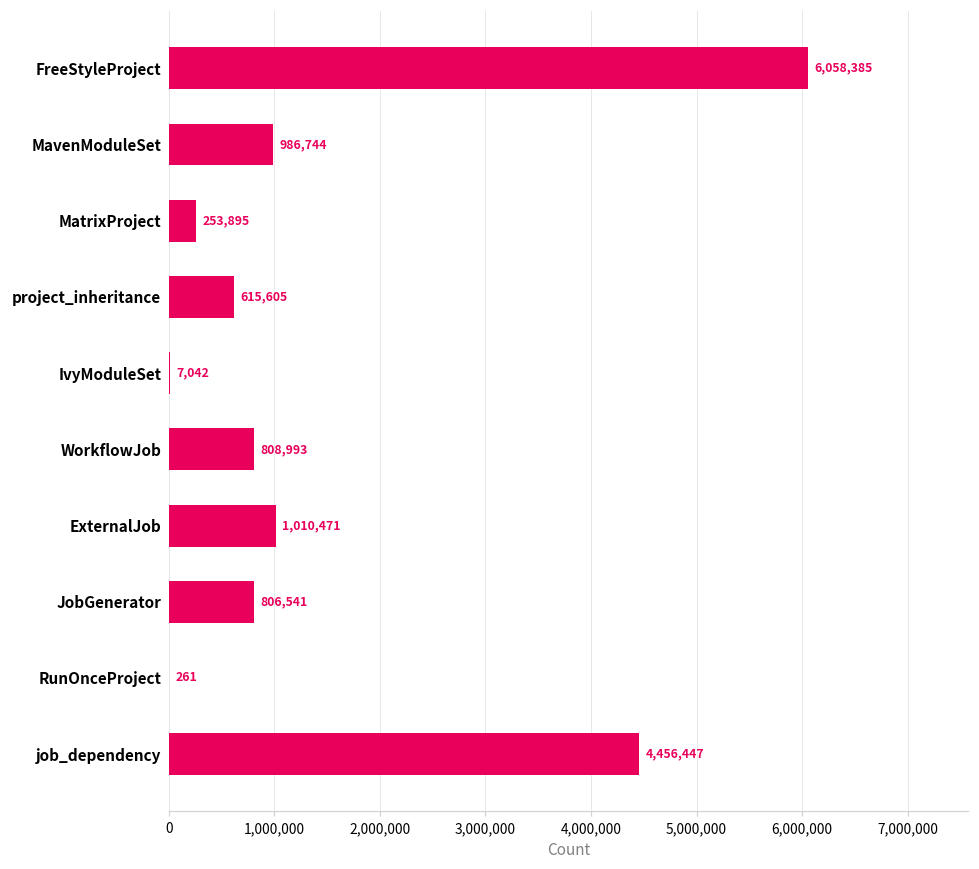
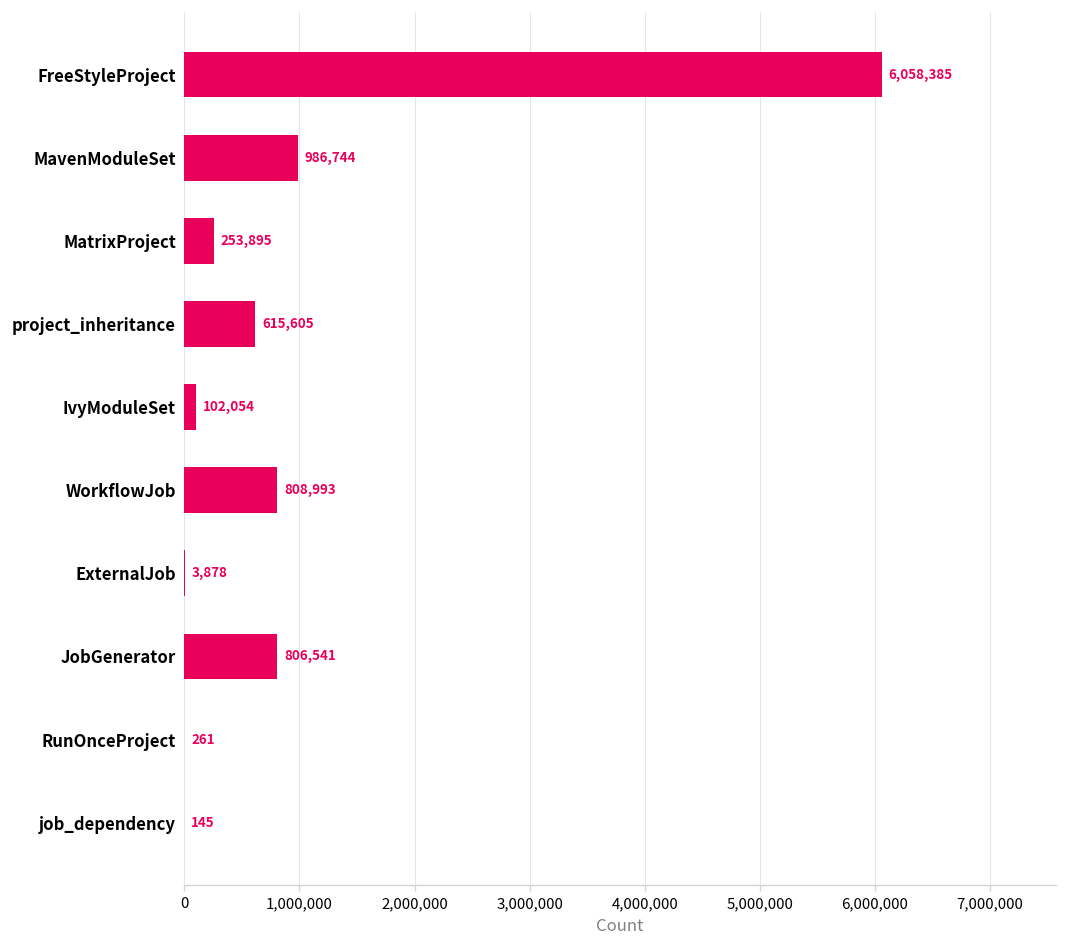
  {
    "FreeStyleProject": "6,058,385",
    "MavenModuleSet": "986,744",
    "MatrixProject": "253,895",
    "project_inheritance": "615,605",
-   "IvyModuleSet": "7,042",
+   "IvyModuleSet": "102,054",
    "WorkflowJob": "808,993",
-   "ExternalJob": "1,010,471",
+   "ExternalJob": "3,878",
    "JobGenerator": "806,541",
    "RunOnceProject": "261",
-   "job_dependency": "4,456,447"
+   "job_dependency": "145"
  }
